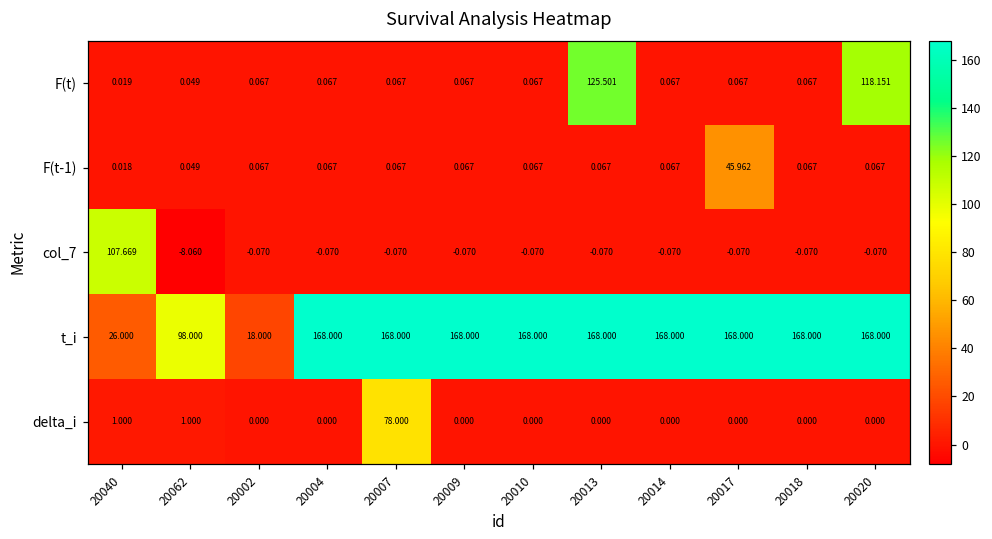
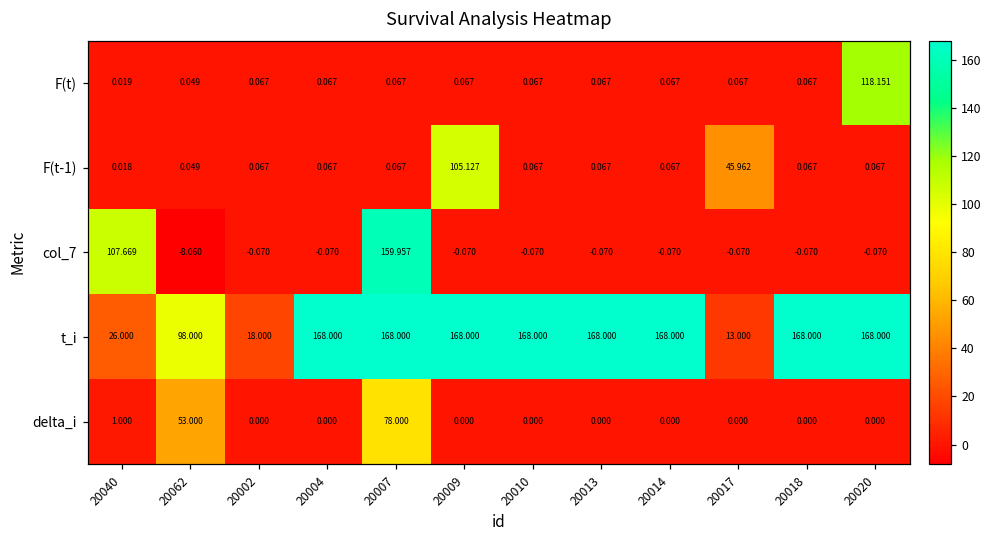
  {
    "F(t)": {
      "20040": 0.019,
      "20062": 0.049,
      "20002": 0.067,
      "20004": 0.067,
      "20007": 0.067,
      "20009": 0.067,
      "20010": 0.067,
-     "20013": 125.501,
+     "20013": 0.067,
      "20014": 0.067,
      "20017": 0.067,
      "20018": 0.067,
      "20020": 118.151
    },
    "F(t-1)": {
      "20040": 0.018,
      "20062": 0.049,
      "20002": 0.067,
      "20004": 0.067,
      "20007": 0.067,
-     "20009": 0.067,
+     "20009": 105.127,
      "20010": 0.067,
      "20013": 0.067,
      "20014": 0.067,
      "20017": 45.962,
      "20018": 0.067,
      "20020": 0.067
    },
    "col_7": {
      "20040": 107.669,
      "20062": -8.060,
      "20002": -0.070,
      "20004": -0.070,
-     "20007": -0.070,
+     "20007": 159.957,
      "20009": -0.070,
      "20010": -0.070,
      "20013": -0.070,
      "20014": -0.070,
      "20017": -0.070,
      "20018": -0.070,
      "20020": -0.070
    },
    "t_i": {
      "20040": 26.000,
      "20062": 98.000,
      "20002": 18.000,
      "20004": 168.000,
      "20007": 168.000,
      "20009": 168.000,
      "20010": 168.000,
      "20013": 168.000,
      "20014": 168.000,
-     "20017": 168.000,
+     "20017": 13.000,
      "20018": 168.000,
      "20020": 168.000
    },
    "delta_i": {
      "20040": 1.000,
-     "20062": 1.000,
+     "20062": 53.000,
      "20002": 0.000,
      "20004": 0.000,
      "20007": 78.000,
      "20009": 0.000,
      "20010": 0.000,
      "20013": 0.000,
      "20014": 0.000,
      "20017": 0.000,
      "20018": 0.000,
      "20020": 0.000
    }
  }
